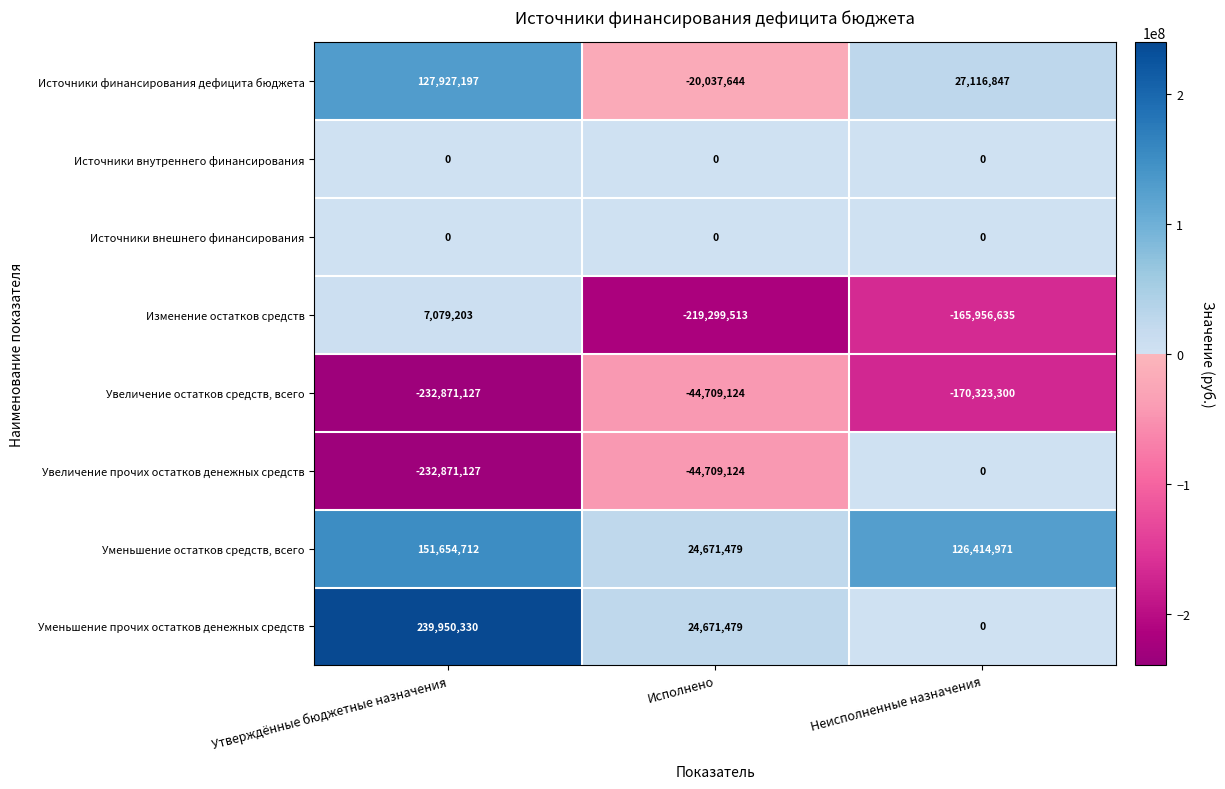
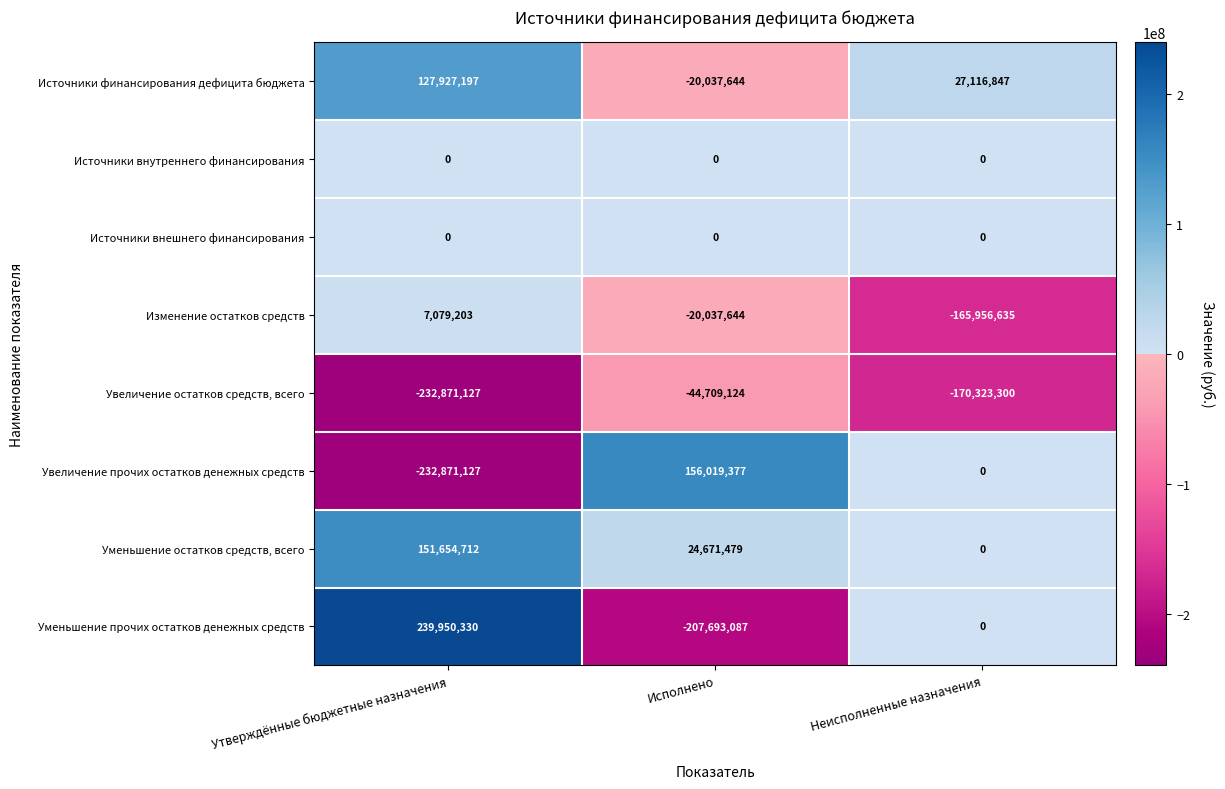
  {
    "Источники финансирования дефицита бюджета": {
      "Утверждённые бюджетные назначения": "127,927,197",
      "Исполнено": "-20,037,644",
      "Неисполненные назначения": "27,116,847"
    },
    "Источники внутреннего финансирования": {
      "Утверждённые бюджетные назначения": "0",
      "Исполнено": "0",
      "Неисполненные назначения": "0"
    },
    "Источники внешнего финансирования": {
      "Утверждённые бюджетные назначения": "0",
      "Исполнено": "0",
      "Неисполненные назначения": "0"
    },
    "Изменение остатков средств": {
      "Утверждённые бюджетные назначения": "7,079,203",
-     "Исполнено": "-219,299,513",
+     "Исполнено": "-20,037,644",
      "Неисполненные назначения": "-165,956,635"
    },
    "Увеличение остатков средств, всего": {
      "Утверждённые бюджетные назначения": "-232,871,127",
      "Исполнено": "-44,709,124",
      "Неисполненные назначения": "-170,323,300"
    },
    "Увеличение прочих остатков денежных средств": {
      "Утверждённые бюджетные назначения": "-232,871,127",
-     "Исполнено": "-44,709,124",
+     "Исполнено": "156,019,377",
      "Неисполненные назначения": "0"
    },
    "Уменьшение остатков средств, всего": {
      "Утверждённые бюджетные назначения": "151,654,712",
      "Исполнено": "24,671,479",
-     "Неисполненные назначения": "126,414,971"
+     "Неисполненные назначения": "0"
    },
    "Уменьшение прочих остатков денежных средств": {
      "Утверждённые бюджетные назначения": "239,950,330",
-     "Исполнено": "24,671,479",
+     "Исполнено": "-207,693,087",
      "Неисполненные назначения": "0"
    }
  }
